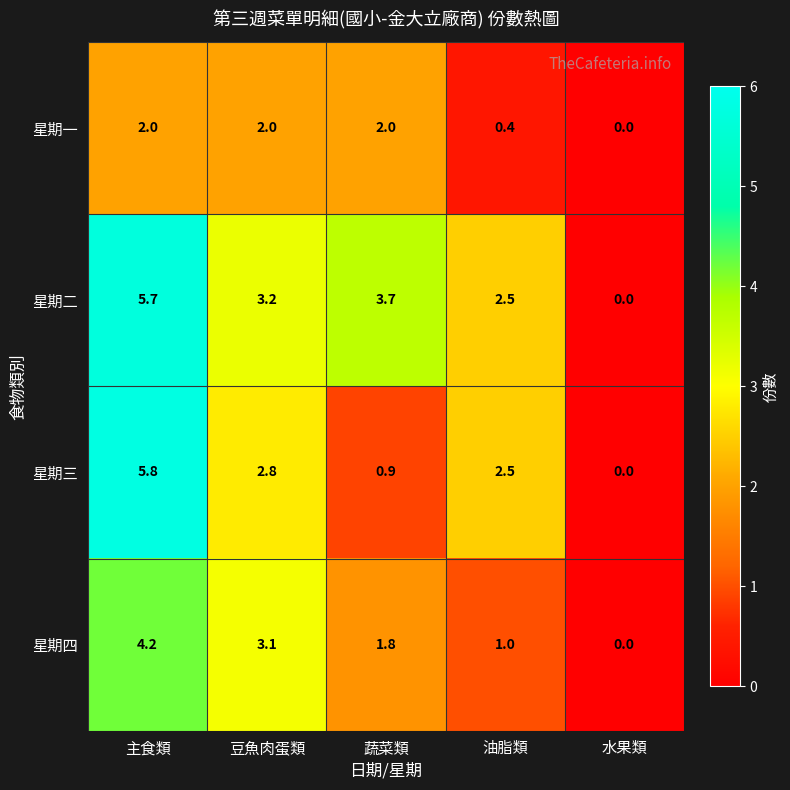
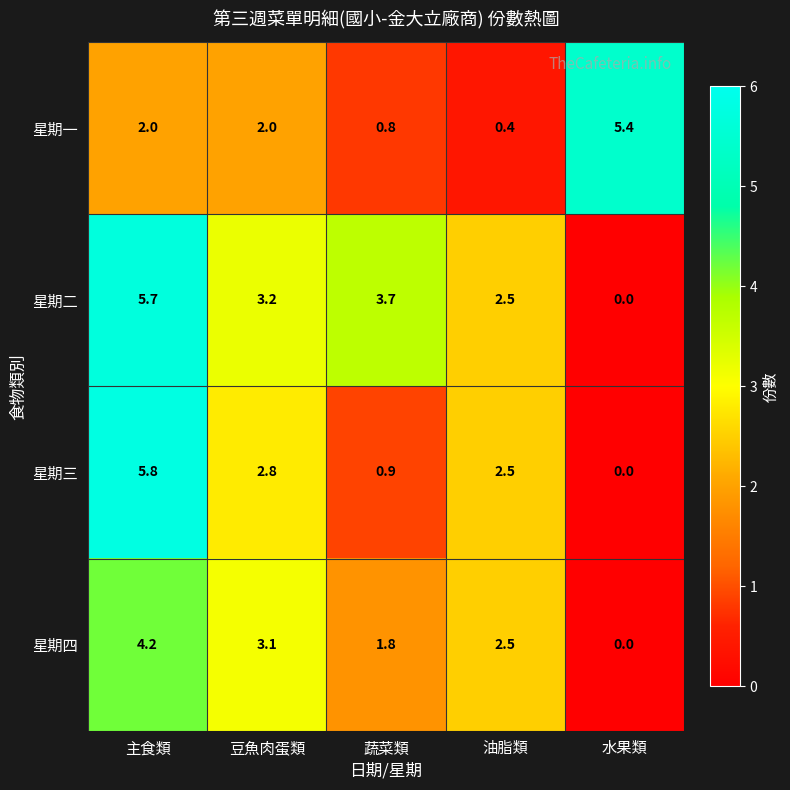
  {
    "星期一": {
      "主食類": 2.0,
      "豆魚肉蛋類": 2.0,
-     "蔬菜類": 2.0,
+     "蔬菜類": 0.8,
      "油脂類": 0.4,
-     "水果類": 0.0
+     "水果類": 5.4
    },
    "星期二": {
      "主食類": 5.7,
      "豆魚肉蛋類": 3.2,
      "蔬菜類": 3.7,
      "油脂類": 2.5,
      "水果類": 0.0
    },
    "星期三": {
      "主食類": 5.8,
      "豆魚肉蛋類": 2.8,
      "蔬菜類": 0.9,
      "油脂類": 2.5,
      "水果類": 0.0
    },
    "星期四": {
      "主食類": 4.2,
      "豆魚肉蛋類": 3.1,
      "蔬菜類": 1.8,
-     "油脂類": 1.0,
+     "油脂類": 2.5,
      "水果類": 0.0
    }
  }
